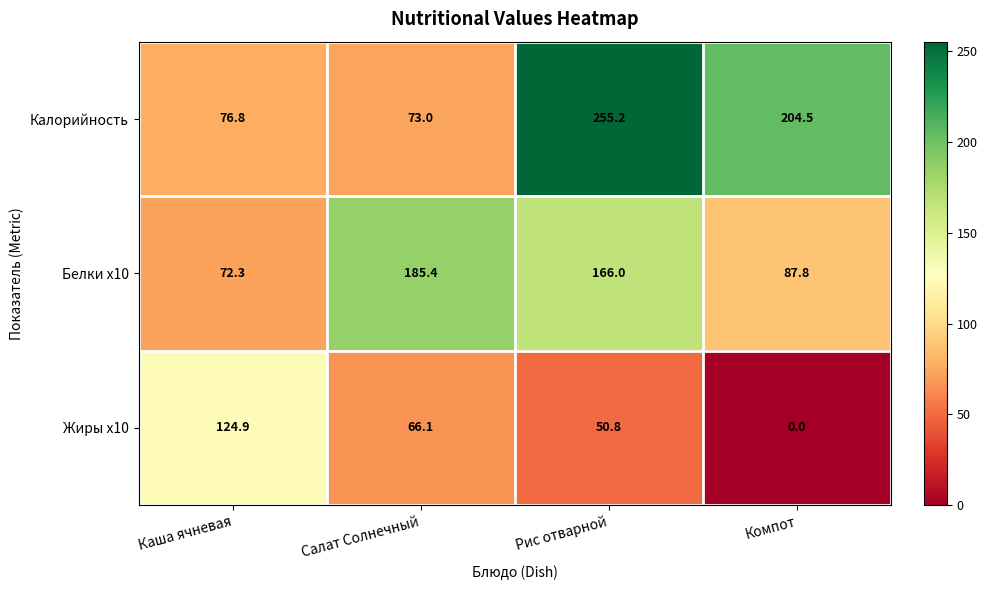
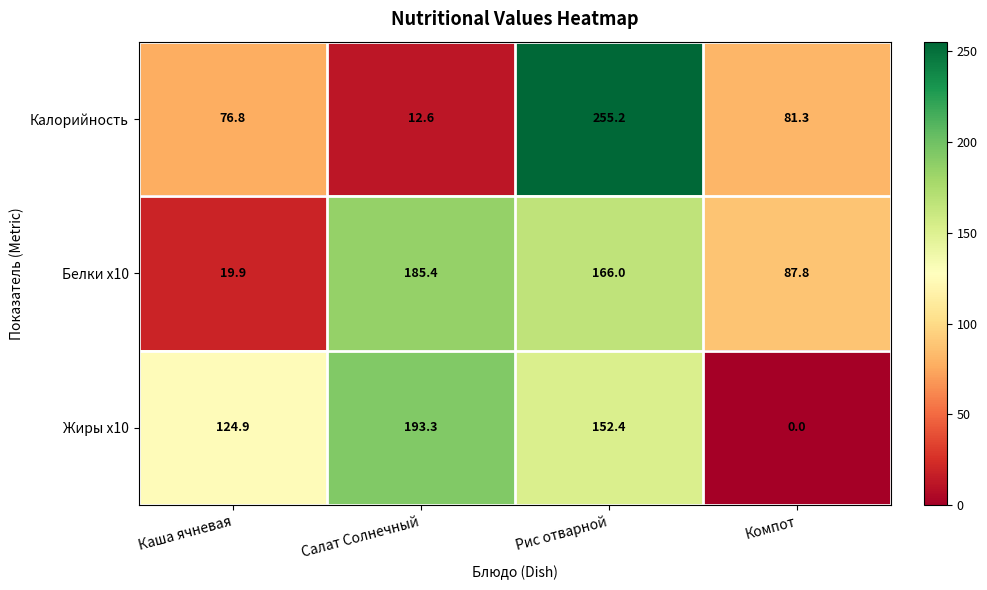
  {
    "Калорийность": {
      "Каша ячневая": 76.8,
-     "Салат Солнечный": 73.0,
+     "Салат Солнечный": 12.6,
      "Рис отварной": 255.2,
-     "Компот": 204.5
+     "Компот": 81.3
    },
    "Белки x10": {
-     "Каша ячневая": 72.3,
+     "Каша ячневая": 19.9,
      "Салат Солнечный": 185.4,
      "Рис отварной": 166.0,
      "Компот": 87.8
    },
    "Жиры x10": {
      "Каша ячневая": 124.9,
-     "Салат Солнечный": 66.1,
-     "Рис отварной": 50.8,
+     "Салат Солнечный": 193.3,
+     "Рис отварной": 152.4,
      "Компот": 0.0
    }
  }
